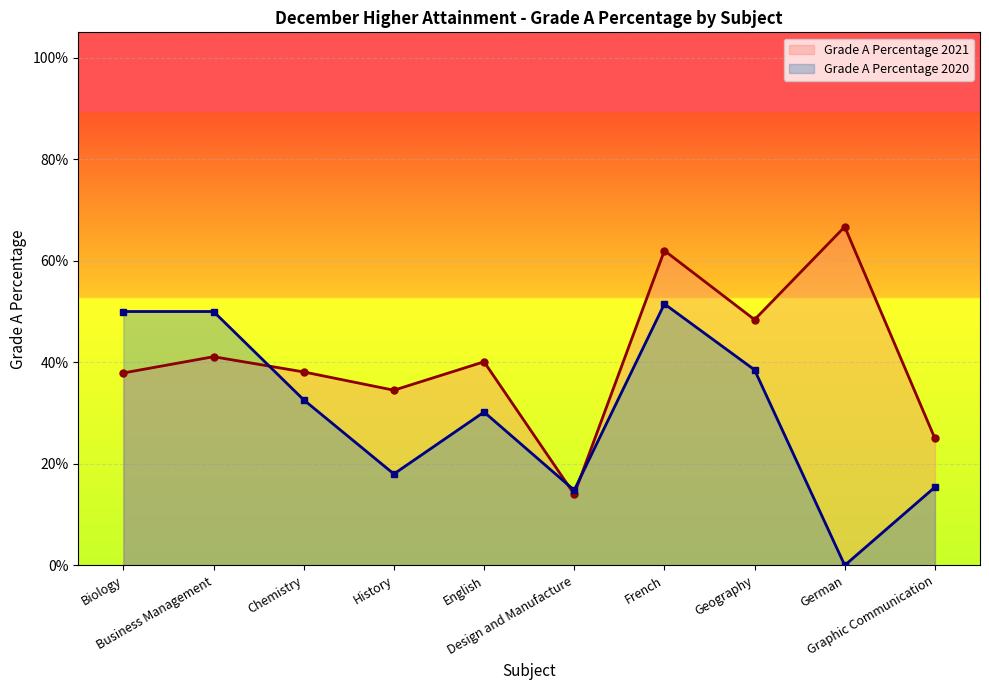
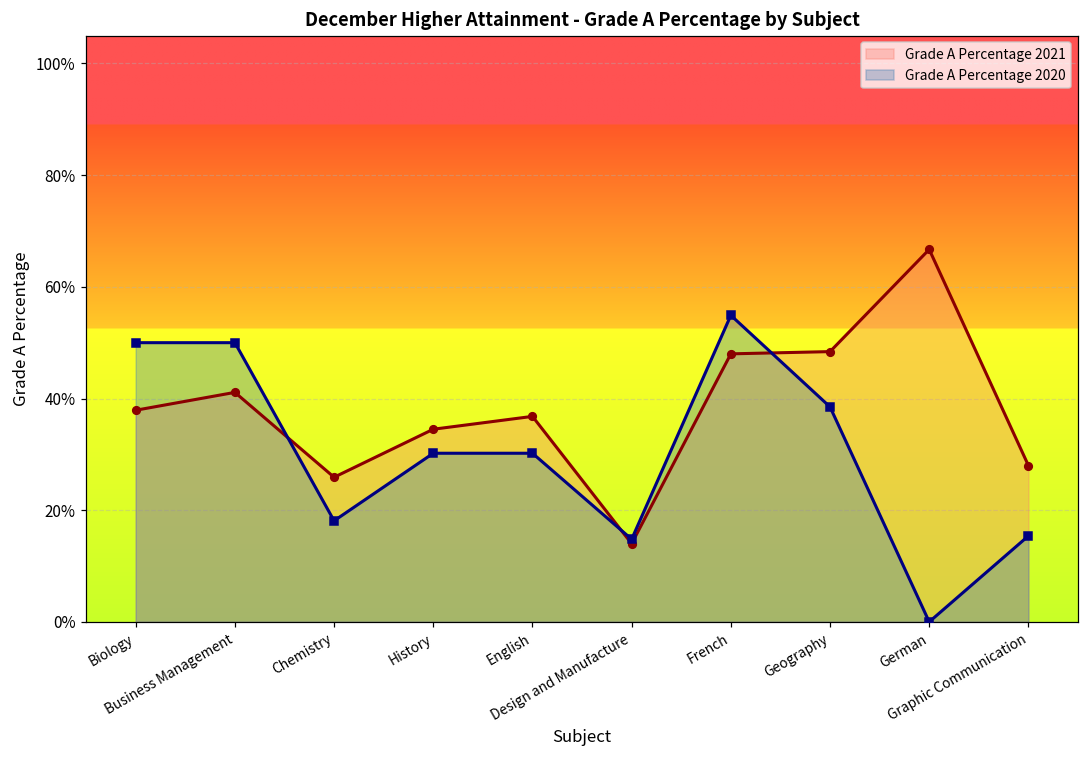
  {
    "Grade A Percentage 2021": {
      "Biology": "38%",
      "Business Management": "41%",
-     "Chemistry": "38%",
+     "Chemistry": "26%",
      "History": "35%",
-     "English": "40%",
+     "English": "37%",
      "Design and Manufacture": "14%",
-     "French": "62%",
+     "French": "48%",
      "Geography": "48%",
      "German": "67%",
-     "Graphic Communication": "25%"
+     "Graphic Communication": "28%"
    },
    "Grade A Percentage 2020": {
      "Biology": "50%",
      "Business Management": "50%",
-     "Chemistry": "33%",
-     "History": "18%",
+     "Chemistry": "18%",
+     "History": "30%",
      "English": "30%",
      "Design and Manufacture": "15%",
-     "French": "52%",
+     "French": "55%",
      "Geography": "39%",
      "German": "0%",
      "Graphic Communication": "15%"
    }
  }
